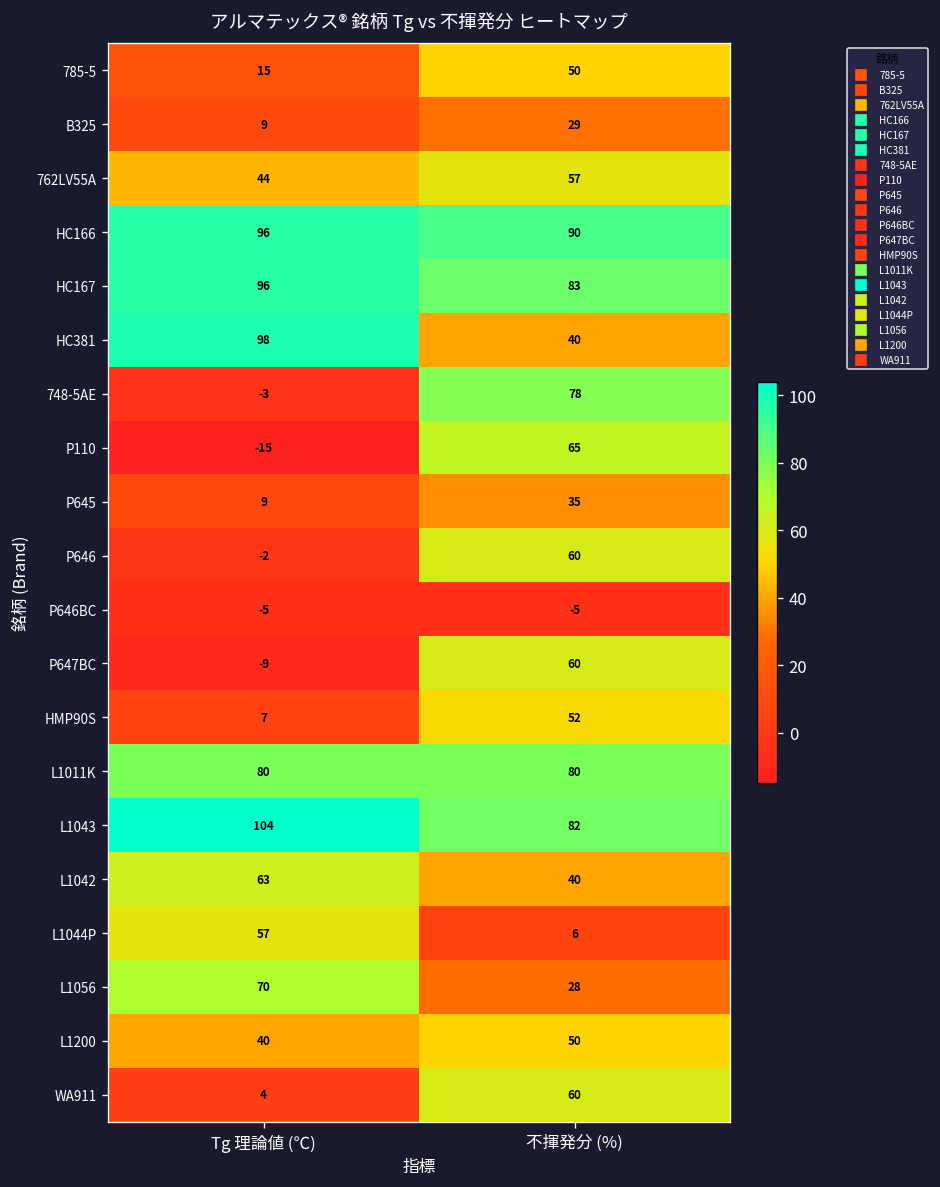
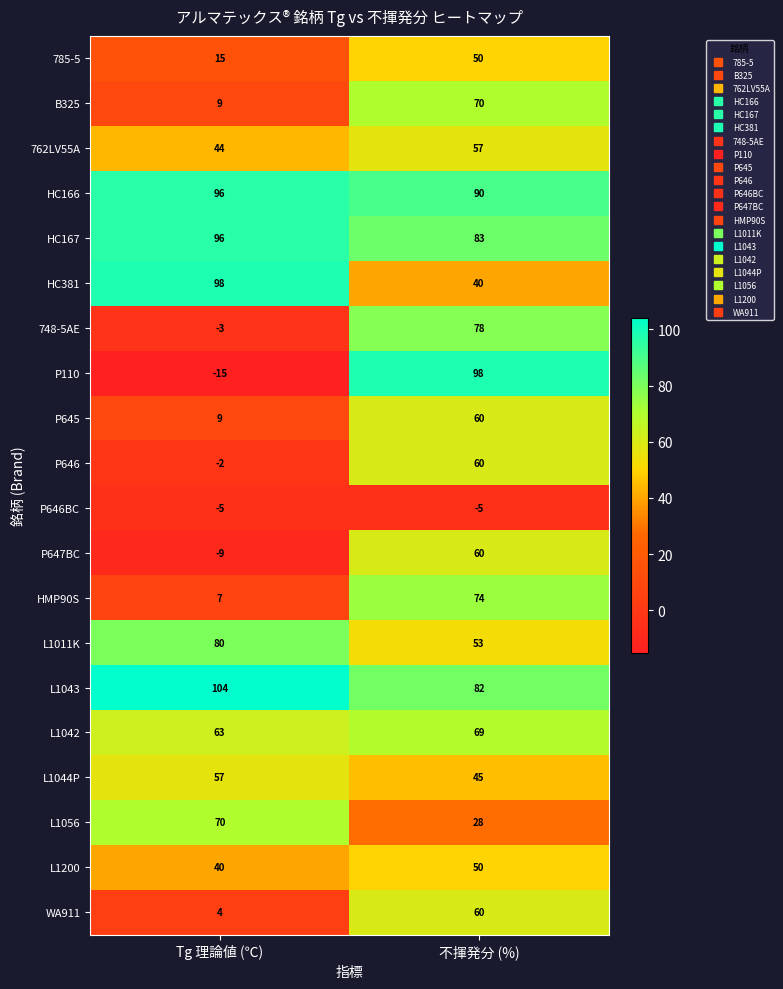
  {
    "785-5": {
      "Tg 理論値 (℃)": 15,
      "不揮発分 (%)": 50
    },
    "B325": {
      "Tg 理論値 (℃)": 9,
-     "不揮発分 (%)": 29
+     "不揮発分 (%)": 70
    },
    "762LV55A": {
      "Tg 理論値 (℃)": 44,
      "不揮発分 (%)": 57
    },
    "HC166": {
      "Tg 理論値 (℃)": 96,
      "不揮発分 (%)": 90
    },
    "HC167": {
      "Tg 理論値 (℃)": 96,
      "不揮発分 (%)": 83
    },
    "HC381": {
      "Tg 理論値 (℃)": 98,
      "不揮発分 (%)": 40
    },
    "748-5AE": {
      "Tg 理論値 (℃)": -3,
      "不揮発分 (%)": 78
    },
    "P110": {
      "Tg 理論値 (℃)": -15,
-     "不揮発分 (%)": 65
+     "不揮発分 (%)": 98
    },
    "P645": {
      "Tg 理論値 (℃)": 9,
-     "不揮発分 (%)": 35
+     "不揮発分 (%)": 60
    },
    "P646": {
      "Tg 理論値 (℃)": -2,
      "不揮発分 (%)": 60
    },
    "P646BC": {
      "Tg 理論値 (℃)": -5,
      "不揮発分 (%)": -5
    },
    "P647BC": {
      "Tg 理論値 (℃)": -9,
      "不揮発分 (%)": 60
    },
    "HMP90S": {
      "Tg 理論値 (℃)": 7,
-     "不揮発分 (%)": 52
+     "不揮発分 (%)": 74
    },
    "L1011K": {
      "Tg 理論値 (℃)": 80,
-     "不揮発分 (%)": 80
+     "不揮発分 (%)": 53
    },
    "L1043": {
      "Tg 理論値 (℃)": 104,
      "不揮発分 (%)": 82
    },
    "L1042": {
      "Tg 理論値 (℃)": 63,
-     "不揮発分 (%)": 40
+     "不揮発分 (%)": 69
    },
    "L1044P": {
      "Tg 理論値 (℃)": 57,
-     "不揮発分 (%)": 6
+     "不揮発分 (%)": 45
    },
    "L1056": {
      "Tg 理論値 (℃)": 70,
      "不揮発分 (%)": 28
    },
    "L1200": {
      "Tg 理論値 (℃)": 40,
      "不揮発分 (%)": 50
    },
    "WA911": {
      "Tg 理論値 (℃)": 4,
      "不揮発分 (%)": 60
    }
  }
